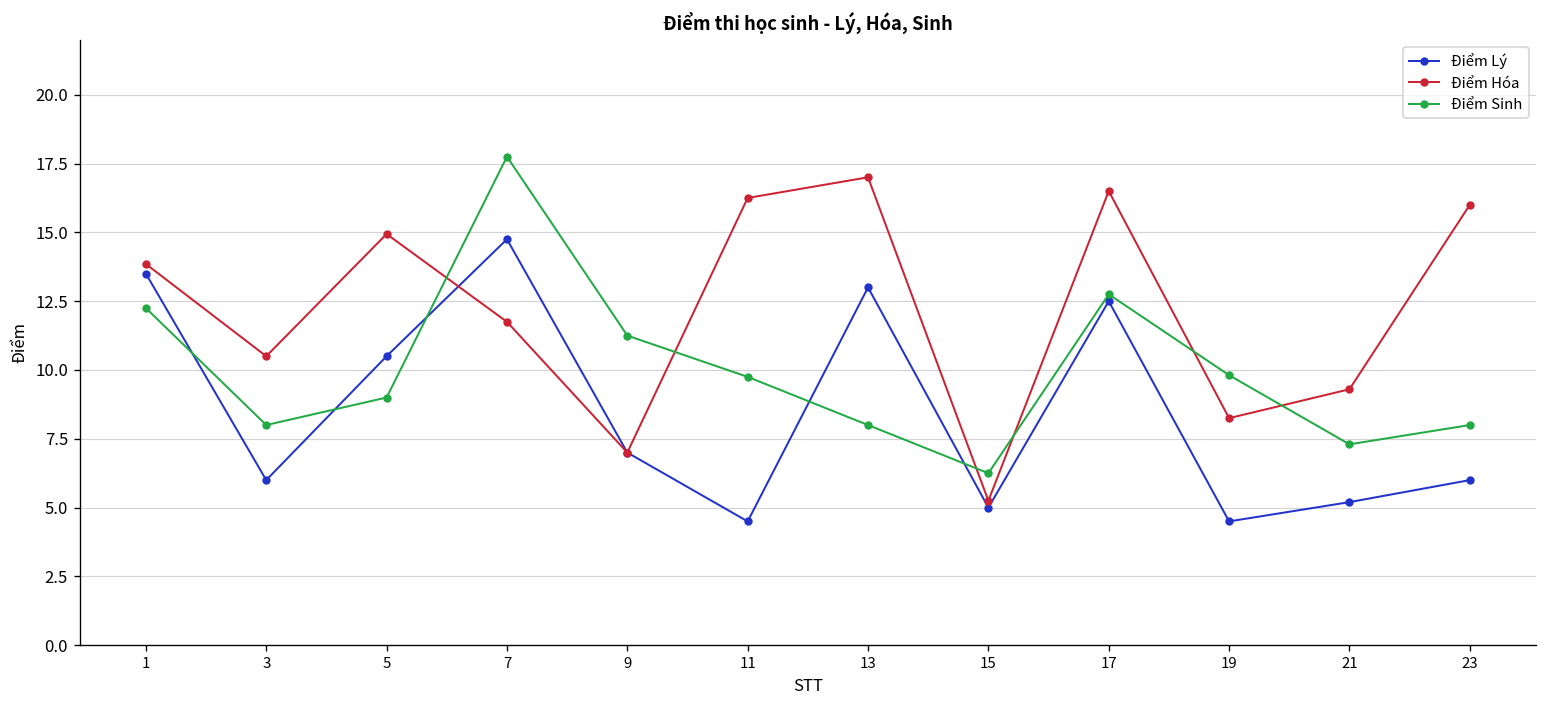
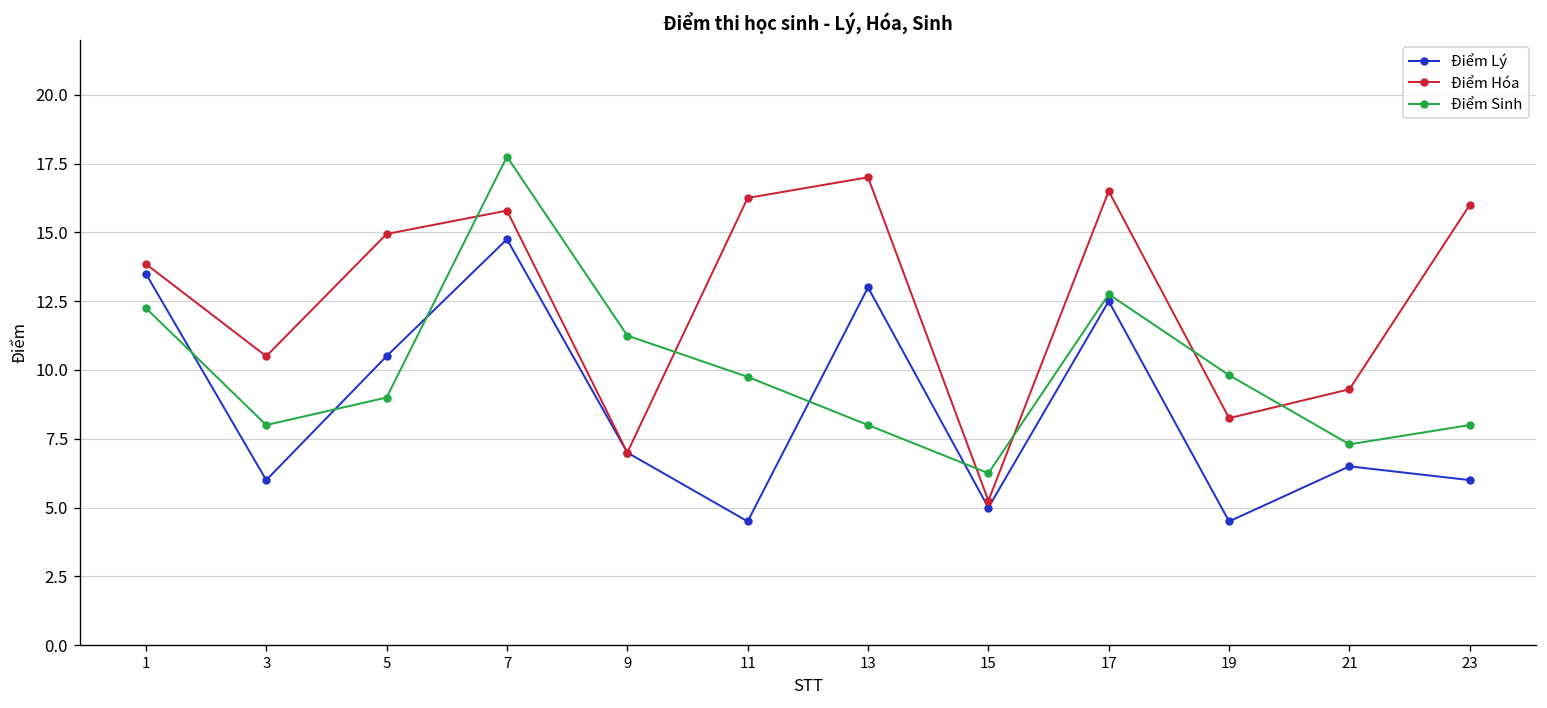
  {
    "Điểm Lý": {
      "1": 13.5,
      "3": 6.0,
      "5": 10.5,
      "7": 14.8,
      "11": 4.5,
      "13": 13.0,
      "15": 5.0,
      "17": 12.5,
      "19": 4.5,
-     "21": 5.2,
+     "21": 6.5,
      "23": 6.0
    },
    "Điểm Hóa": {
      "1": 13.9,
      "3": 10.5,
      "5": 14.9,
-     "7": 11.8,
+     "7": 15.8,
      "11": 16.3,
      "13": 17.0,
      "15": 5.3,
      "17": 16.5,
      "19": 8.3,
      "21": 9.3,
      "23": 16.0
    },
    "Điểm Sinh": {
      "1": 12.3,
      "3": 8.0,
      "5": 9.0,
      "7": 17.8,
      "9": 11.3,
      "11": 9.8,
      "13": 8.0,
      "15": 6.3,
      "17": 12.8,
      "19": 9.8,
      "21": 7.3,
      "23": 8.0
    }
  }
